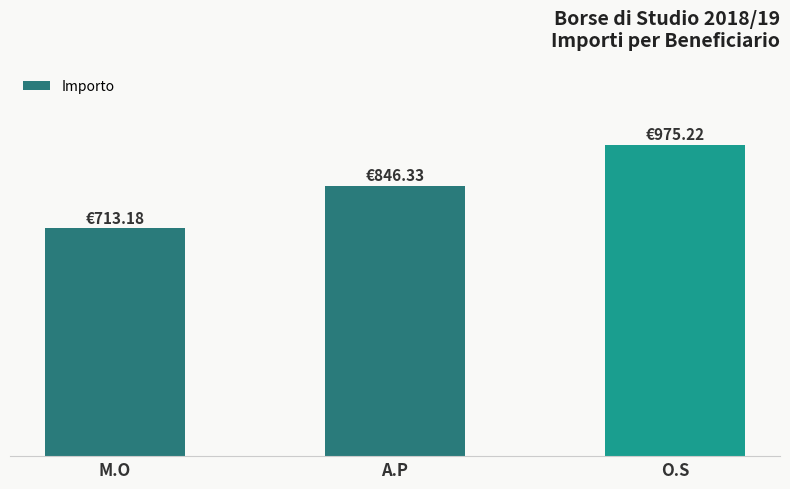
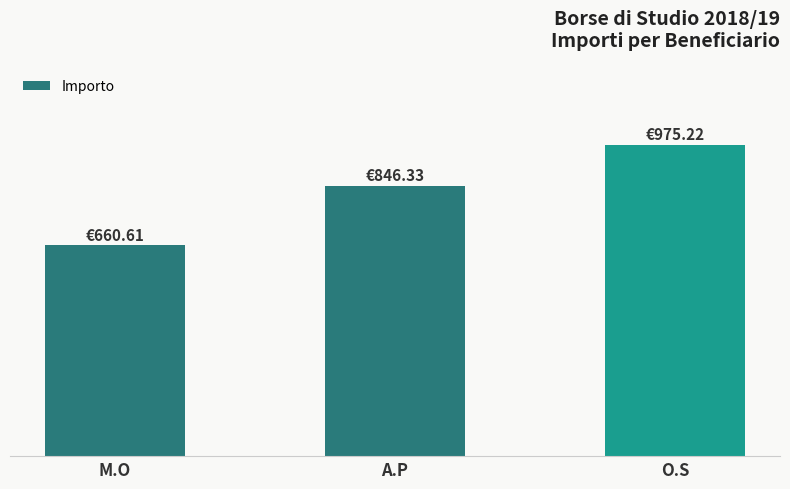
  {
-   "M.O": "€713.18",
+   "M.O": "€660.61",
    "A.P": "€846.33",
    "O.S": "€975.22"
  }
